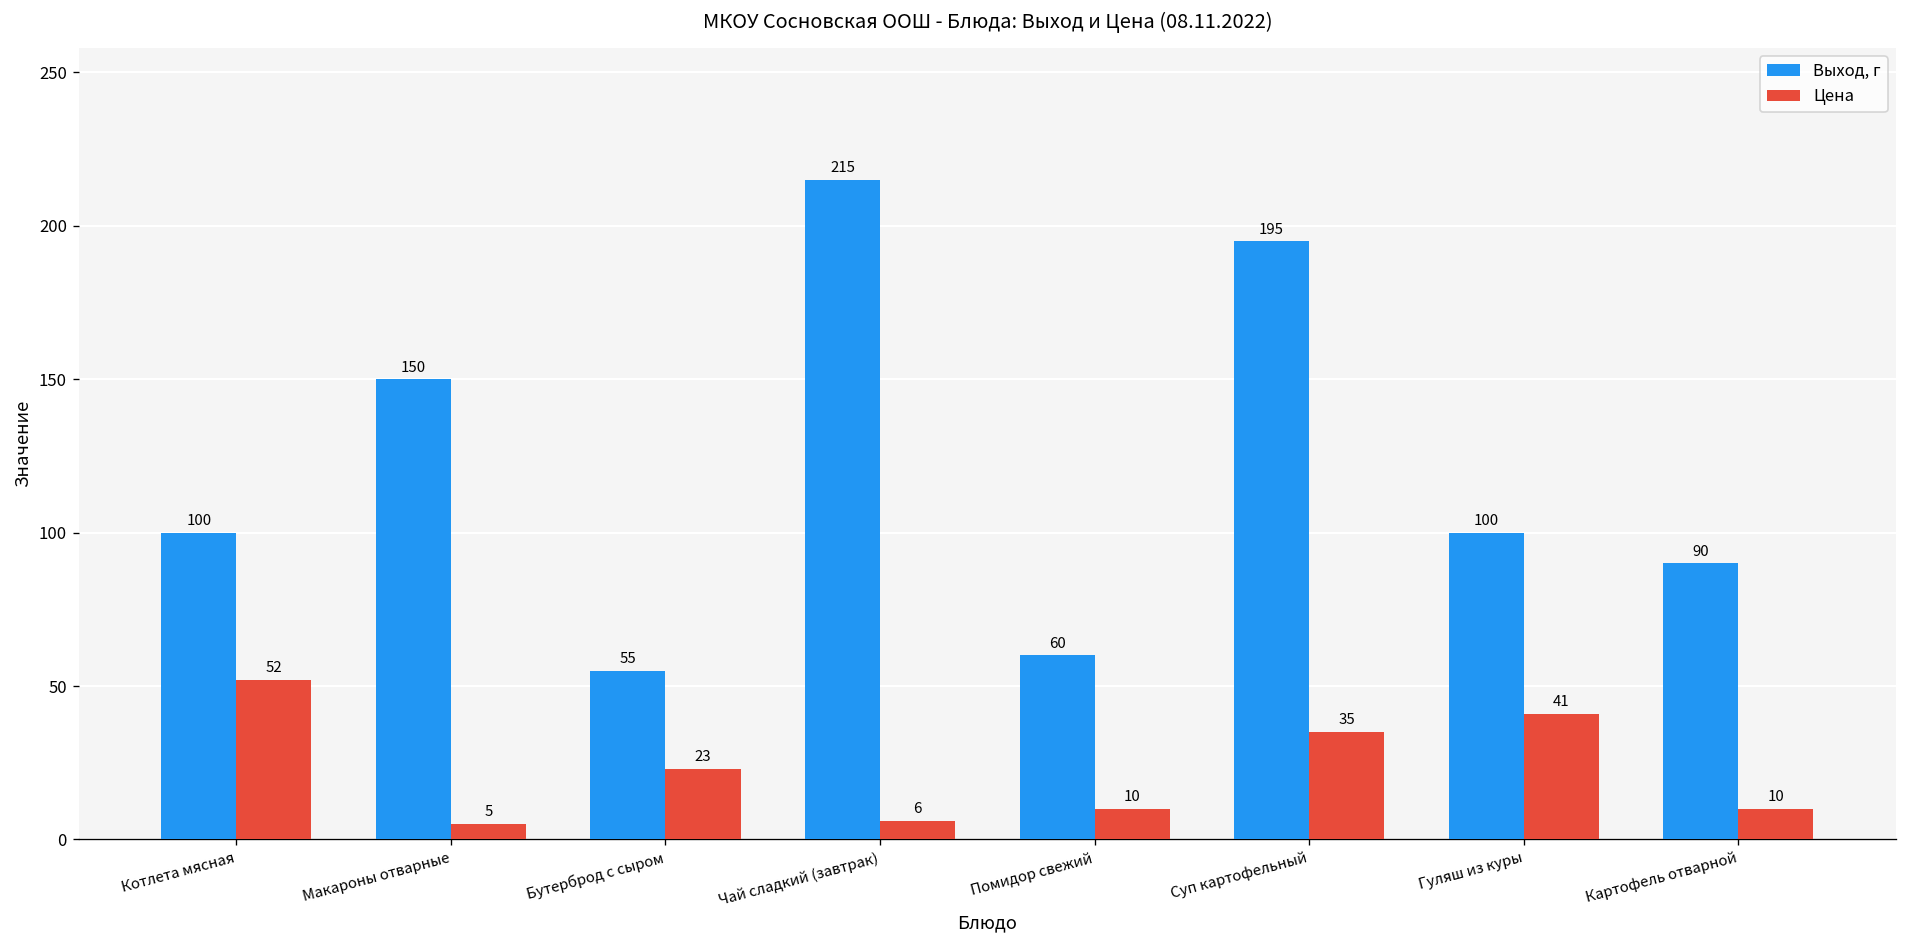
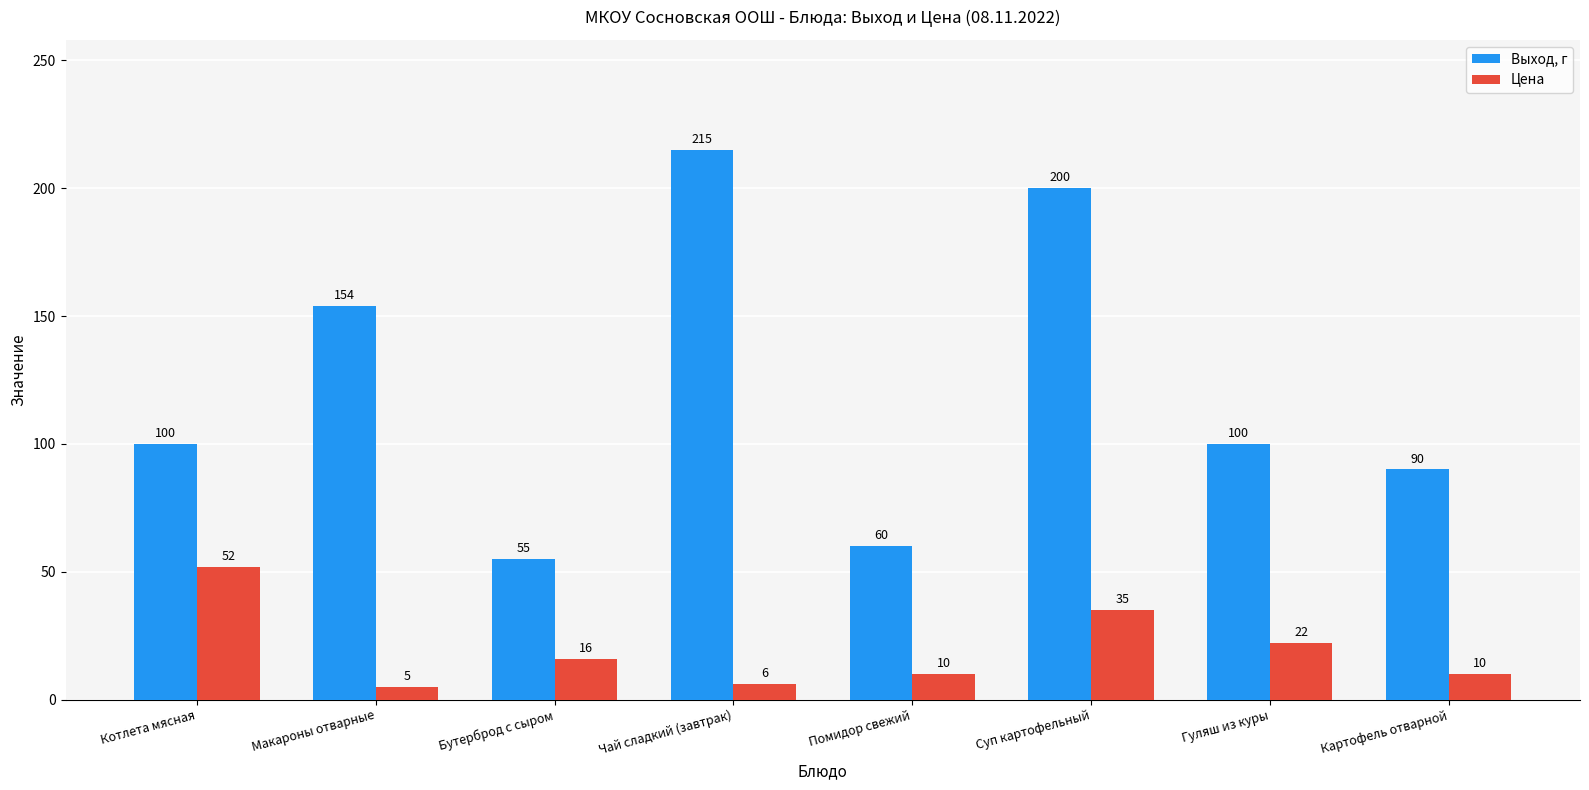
  {
    "Выход, г": {
      "Котлета мясная": 100,
-     "Макароны отварные": 150,
+     "Макароны отварные": 154,
      "Бутерброд с сыром": 55,
      "Чай сладкий (завтрак)": 215,
      "Помидор свежий": 60,
-     "Суп картофельный": 195,
+     "Суп картофельный": 200,
      "Гуляш из куры": 100,
      "Картофель отварной": 90
    },
    "Цена": {
      "Котлета мясная": 52,
      "Макароны отварные": 5,
-     "Бутерброд с сыром": 23,
+     "Бутерброд с сыром": 16,
      "Чай сладкий (завтрак)": 6,
      "Помидор свежий": 10,
      "Суп картофельный": 35,
-     "Гуляш из куры": 41,
+     "Гуляш из куры": 22,
      "Картофель отварной": 10
    }
  }
